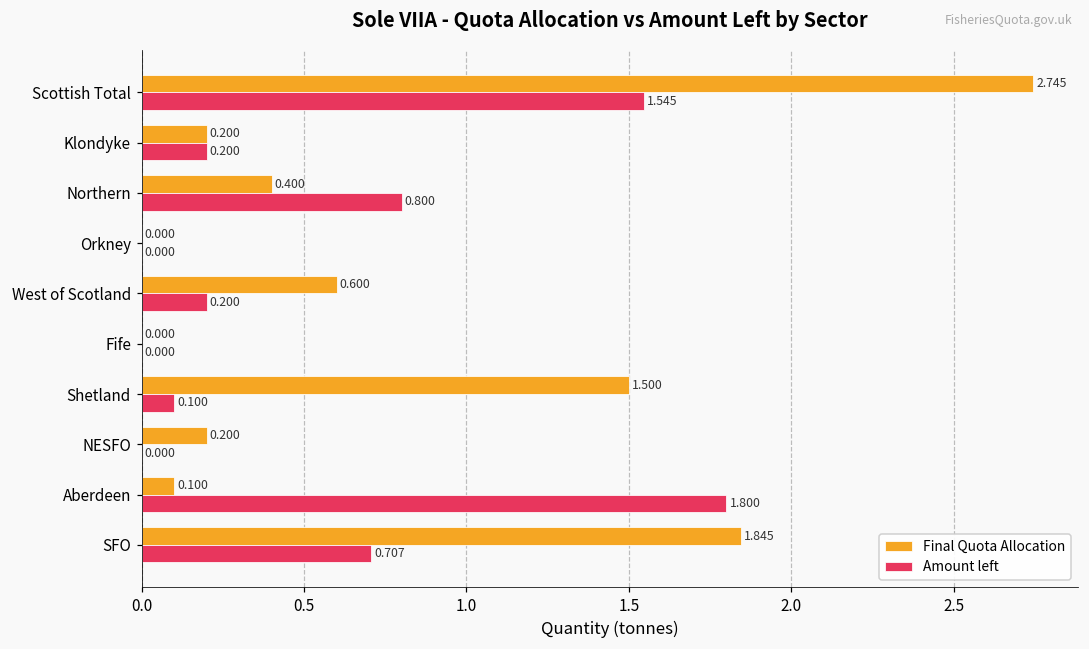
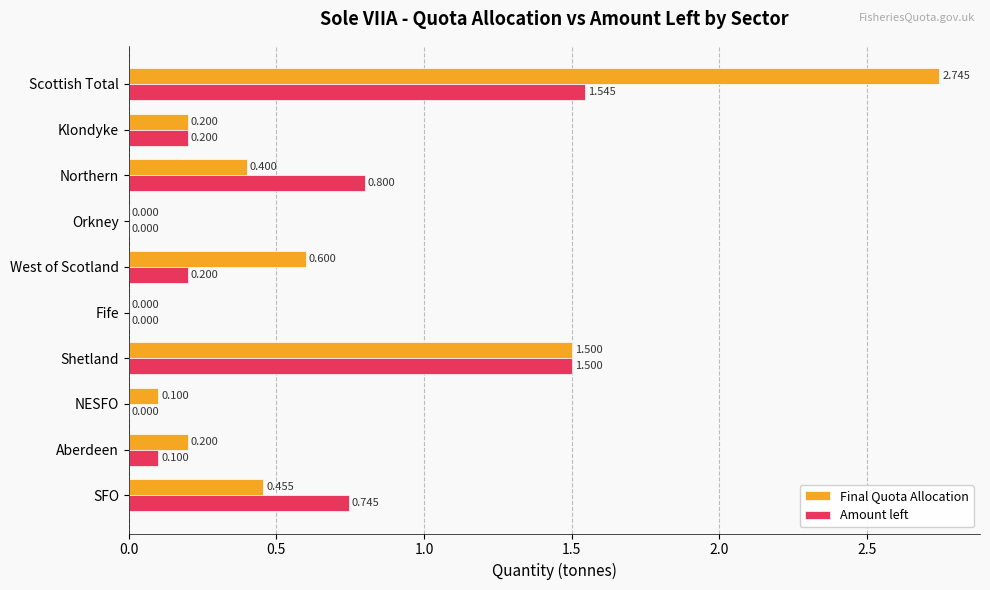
  {
    "Final Quota Allocation": {
      "Scottish Total": 2.745,
      "Klondyke": 0.200,
      "Northern": 0.400,
      "Orkney": 0.000,
      "West of Scotland": 0.600,
      "Fife": 0.000,
      "Shetland": 1.500,
-     "NESFO": 0.200,
-     "Aberdeen": 0.100,
-     "SFO": 1.845
+     "NESFO": 0.100,
+     "Aberdeen": 0.200,
+     "SFO": 0.455
    },
    "Amount left": {
      "Scottish Total": 1.545,
      "Klondyke": 0.200,
      "Northern": 0.800,
      "Orkney": 0.000,
      "West of Scotland": 0.200,
      "Fife": 0.000,
-     "Shetland": 0.100,
+     "Shetland": 1.500,
      "NESFO": 0.000,
-     "Aberdeen": 1.800,
-     "SFO": 0.707
+     "Aberdeen": 0.100,
+     "SFO": 0.745
    }
  }
